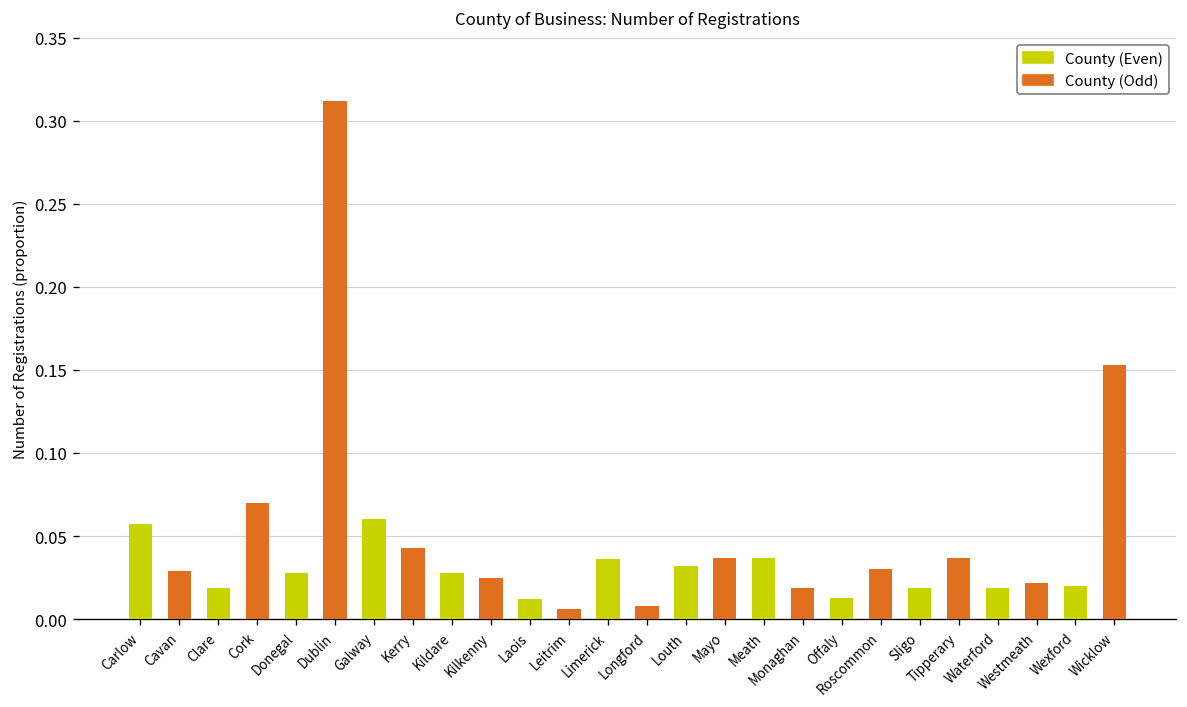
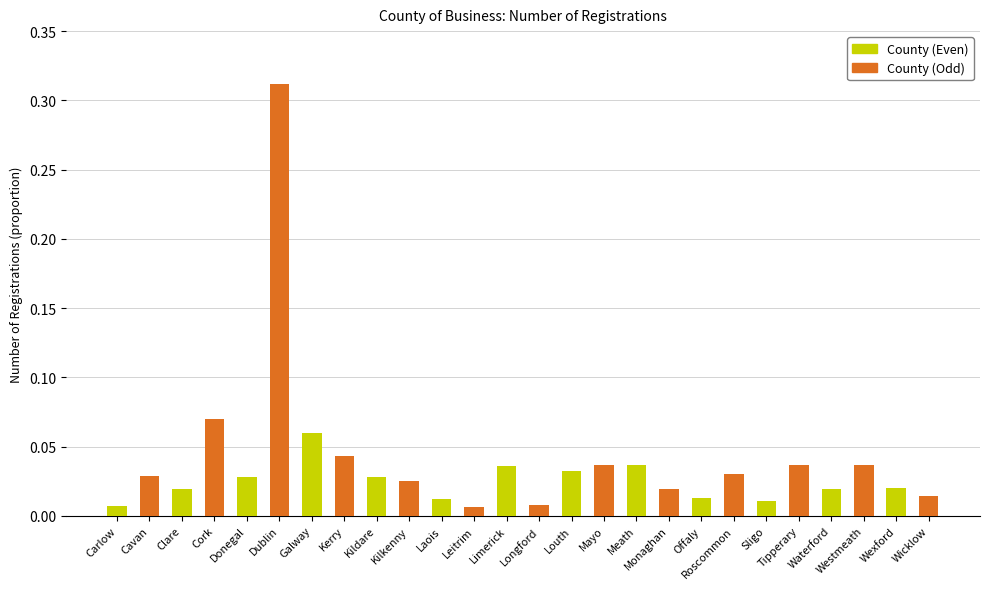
  {
    "County (Even)": {
-     "Carlow": 0.057,
+     "Carlow": 0.007,
      "Clare": 0.019,
      "Donegal": 0.028,
      "Galway": 0.060,
      "Kildare": 0.028,
      "Laois": 0.012,
      "Limerick": 0.036,
      "Louth": 0.032,
      "Meath": 0.037,
      "Offaly": 0.013,
-     "Sligo": 0.019,
+     "Sligo": 0.011,
      "Waterford": 0.019,
      "Wexford": 0.020
    },
    "County (Odd)": {
      "Cavan": 0.029,
      "Cork": 0.070,
      "Dublin": 0.312,
      "Kerry": 0.043,
      "Kilkenny": 0.025,
      "Leitrim": 0.006,
      "Longford": 0.008,
      "Mayo": 0.037,
      "Monaghan": 0.019,
      "Roscommon": 0.030,
      "Tipperary": 0.037,
-     "Westmeath": 0.022,
-     "Wicklow": 0.153
+     "Westmeath": 0.037,
+     "Wicklow": 0.014
    }
  }
